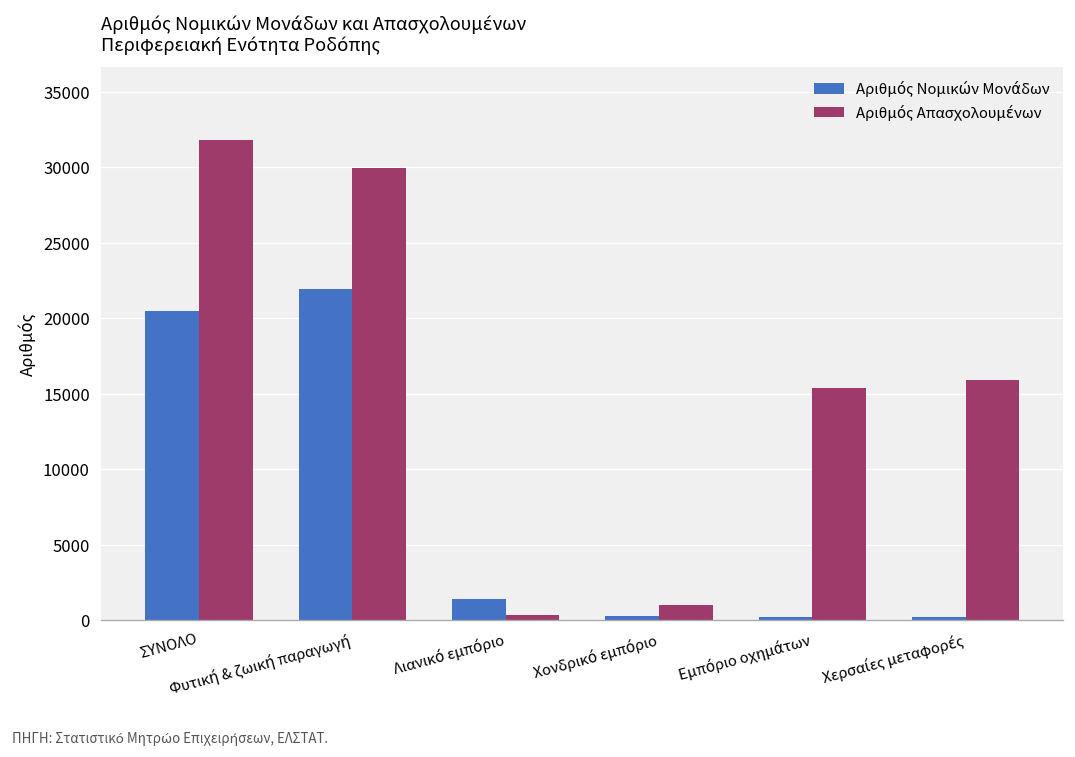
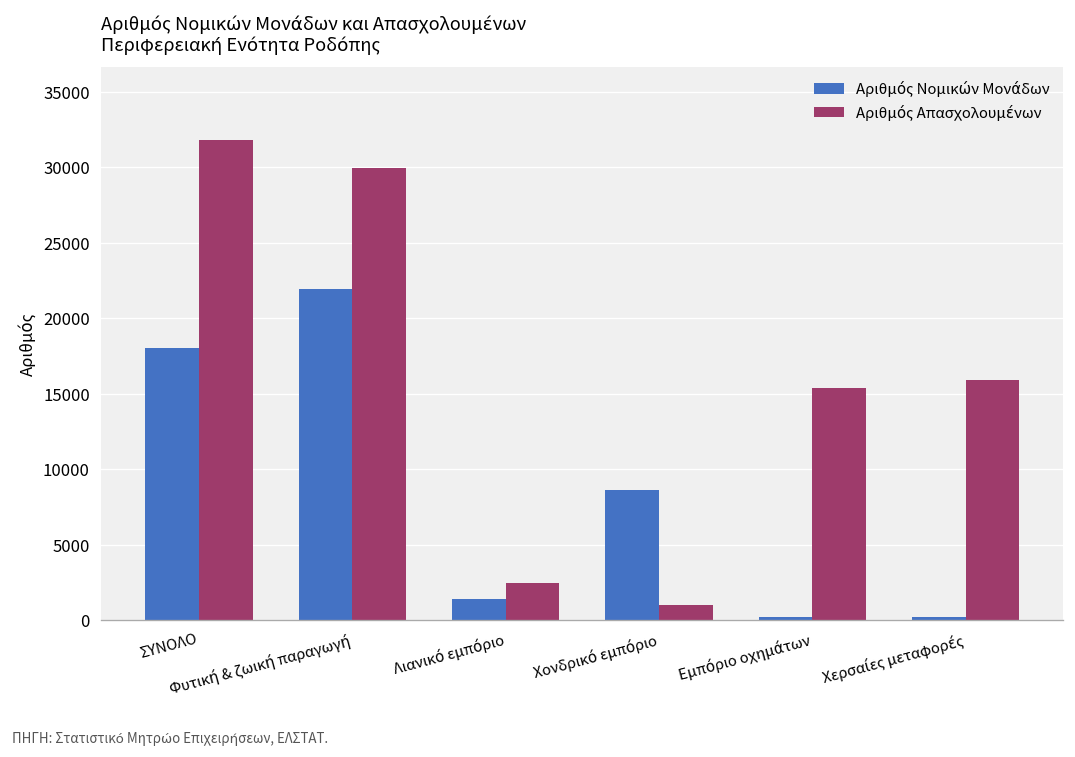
  {
    "Αριθμός Νομικών Μονάδων": {
-     "ΣΥΝΟΛΟ": 20500,
+     "ΣΥΝΟΛΟ": 18100,
      "Φυτική & ζωική παραγωγή": 21900,
      "Λιανικό εμπόριο": 1400,
-     "Χονδρικό εμπόριο": 300,
+     "Χονδρικό εμπόριο": 8600,
      "Εμπόριο οχημάτων": 200,
      "Χερσαίες μεταφορές": 200
    },
    "Αριθμός Απασχολουμένων": {
      "ΣΥΝΟΛΟ": 31800,
      "Φυτική & ζωική παραγωγή": 30000,
-     "Λιανικό εμπόριο": 400,
+     "Λιανικό εμπόριο": 2500,
      "Χονδρικό εμπόριο": 1000,
      "Εμπόριο οχημάτων": 15400,
      "Χερσαίες μεταφορές": 15900
    }
  }
